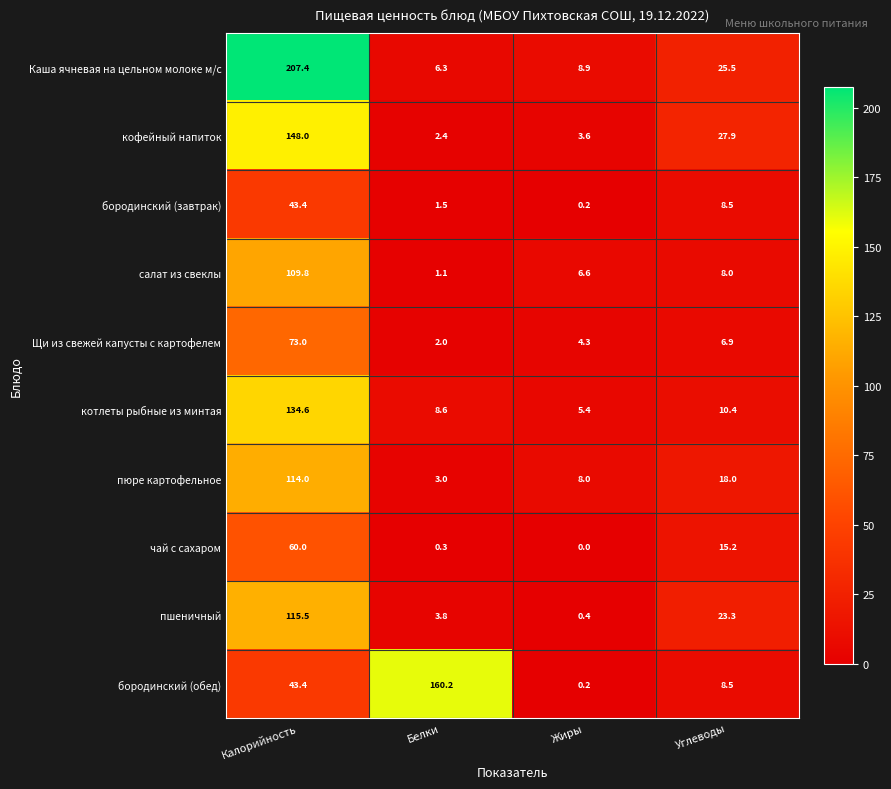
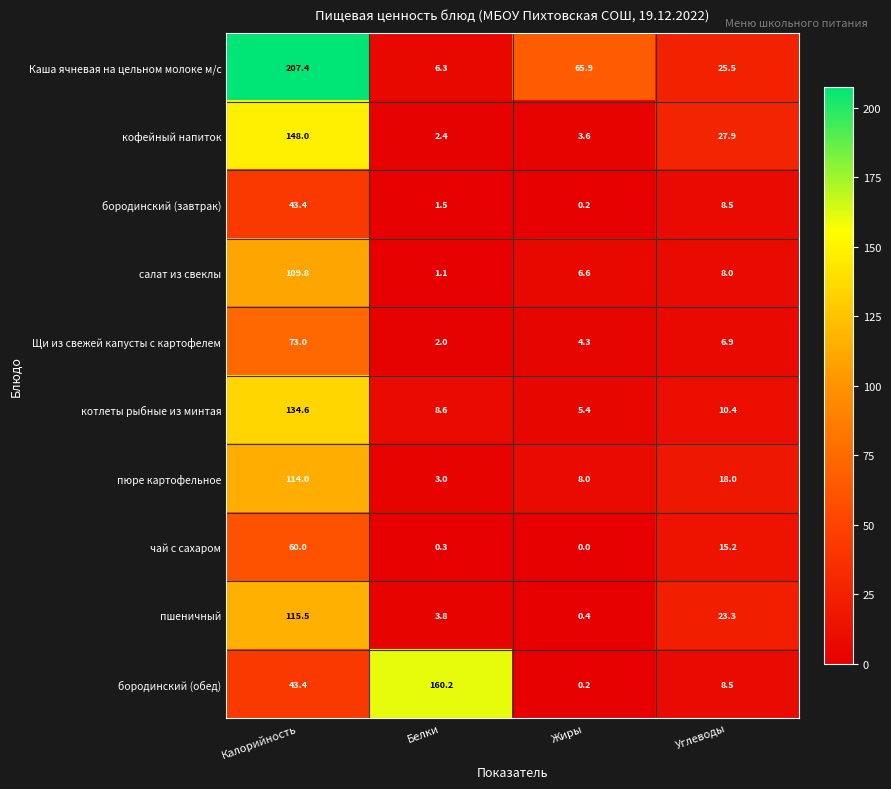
  {
    "Каша ячневая на цельном молоке м/с": {
      "Калорийность": 207.4,
      "Белки": 6.3,
-     "Жиры": 8.9,
+     "Жиры": 65.9,
      "Углеводы": 25.5
    },
    "кофейный напиток": {
      "Калорийность": 148.0,
      "Белки": 2.4,
      "Жиры": 3.6,
      "Углеводы": 27.9
    },
    "бородинский (завтрак)": {
      "Калорийность": 43.4,
      "Белки": 1.5,
      "Жиры": 0.2,
      "Углеводы": 8.5
    },
    "салат из свеклы": {
      "Калорийность": 109.8,
      "Белки": 1.1,
      "Жиры": 6.6,
      "Углеводы": 8.0
    },
    "Щи из свежей капусты с картофелем": {
      "Калорийность": 73.0,
      "Белки": 2.0,
      "Жиры": 4.3,
      "Углеводы": 6.9
    },
    "котлеты рыбные из минтая": {
      "Калорийность": 134.6,
      "Белки": 8.6,
      "Жиры": 5.4,
      "Углеводы": 10.4
    },
    "пюре картофельное": {
      "Калорийность": 114.0,
      "Белки": 3.0,
      "Жиры": 8.0,
      "Углеводы": 18.0
    },
    "чай с сахаром": {
      "Калорийность": 60.0,
      "Белки": 0.3,
      "Жиры": 0.0,
      "Углеводы": 15.2
    },
    "пшеничный": {
      "Калорийность": 115.5,
      "Белки": 3.8,
      "Жиры": 0.4,
      "Углеводы": 23.3
    },
    "бородинский (обед)": {
      "Калорийность": 43.4,
      "Белки": 160.2,
      "Жиры": 0.2,
      "Углеводы": 8.5
    }
  }
